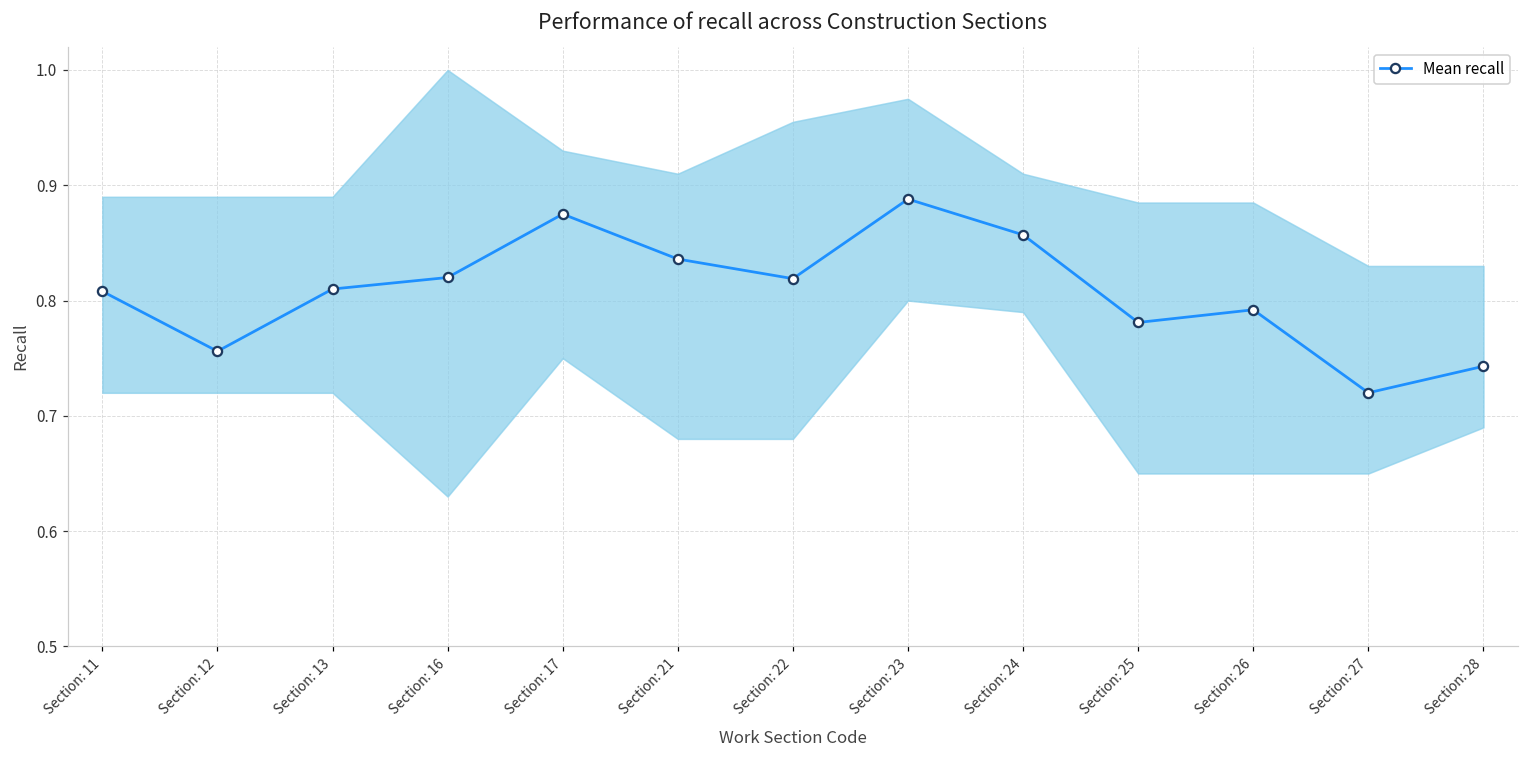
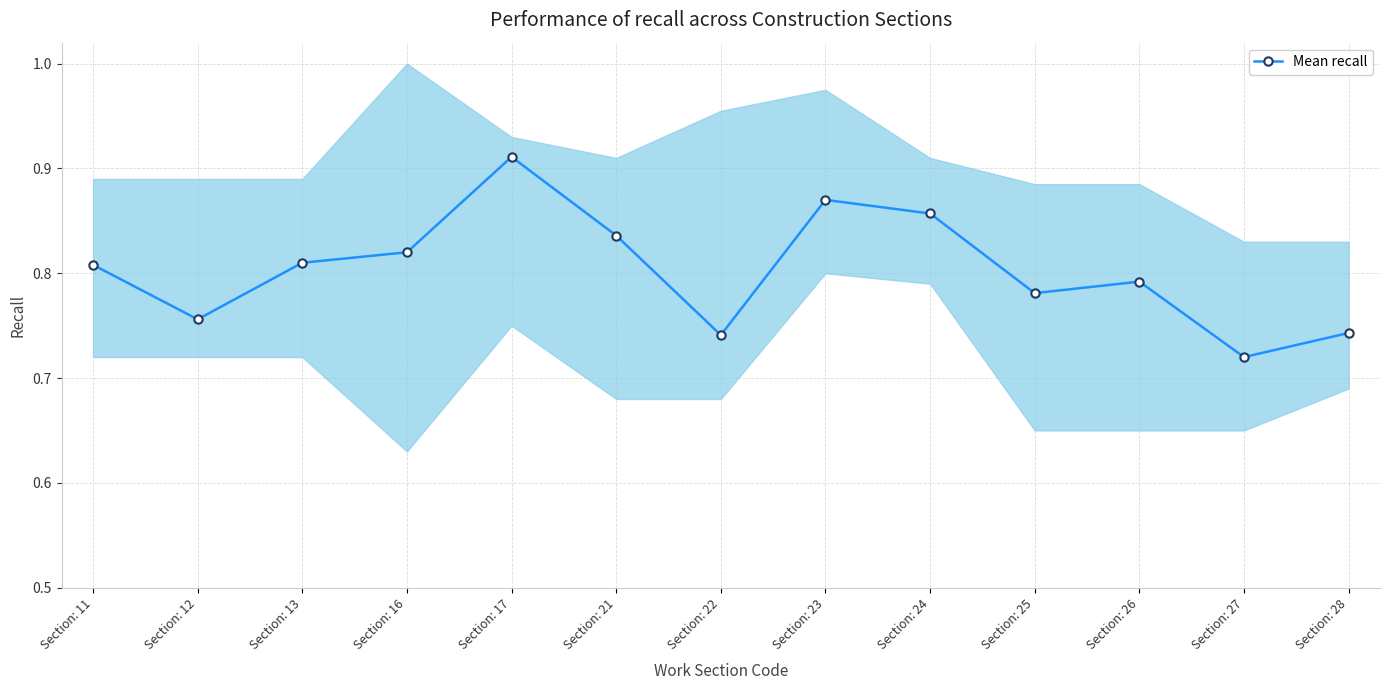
  {
    "Mean recall": {
      "Section: 11": 0.808,
      "Section: 12": 0.756,
      "Section: 13": 0.810,
      "Section: 16": 0.820,
-     "Section: 17": 0.875,
+     "Section: 17": 0.911,
      "Section: 21": 0.836,
-     "Section: 22": 0.819,
-     "Section: 23": 0.888,
+     "Section: 22": 0.741,
+     "Section: 23": 0.870,
      "Section: 24": 0.857,
      "Section: 25": 0.781,
      "Section: 26": 0.792,
      "Section: 27": 0.720,
      "Section: 28": 0.743
    }
  }
